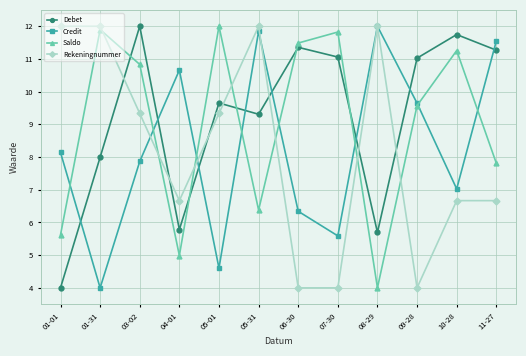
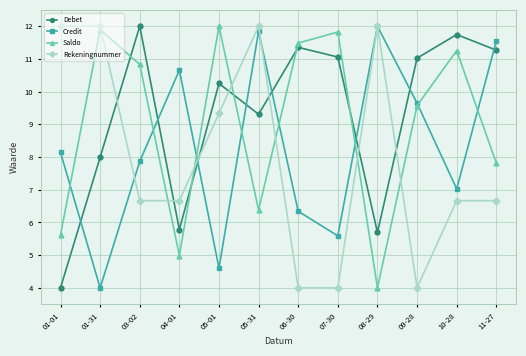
  {
    "Debet": {
      "01-01": 4.0,
      "01-31": 8.0,
      "03-02": 12.0,
      "04-01": 5.8,
-     "05-01": 9.7,
+     "05-01": 10.2,
      "05-31": 9.3,
      "06-30": 11.4,
      "07-30": 11.1,
      "08-29": 5.7,
      "09-28": 11.0,
      "10-28": 11.7,
      "11-27": 11.3
    },
    "Rekeningnummer": {
-     "03-02": 9.3,
+     "03-02": 6.7,
      "04-01": 6.7,
      "05-01": 9.3,
      "05-31": 12.0,
      "06-30": 4.0,
      "07-30": 4.0,
      "09-28": 4.0,
      "10-28": 6.7,
      "11-27": 6.7
    }
  }
